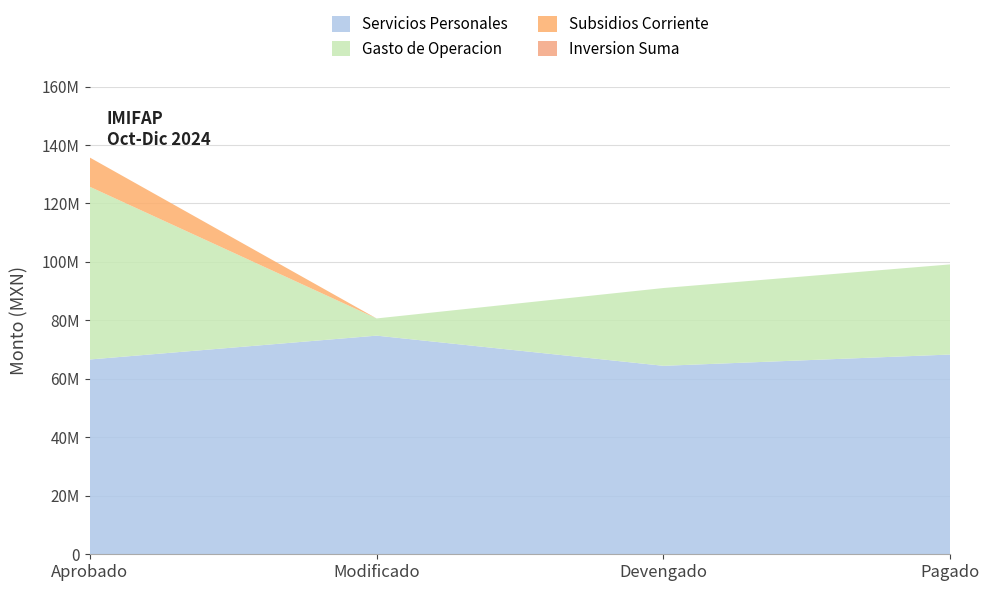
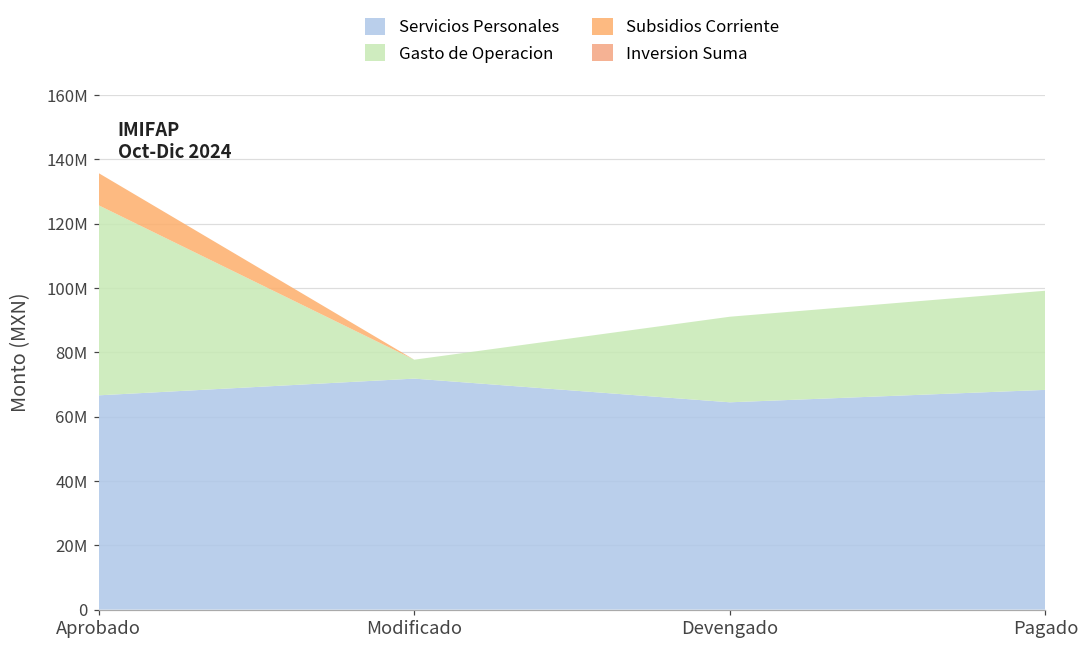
  {
    "Servicios Personales": {
      "Aprobado": 67000000,
-     "Modificado": 75000000,
+     "Modificado": 72000000,
      "Devengado": 64000000,
      "Pagado": 68000000
    },
    "Gasto de Operacion": {
      "Aprobado": 59000000
    }
  }
